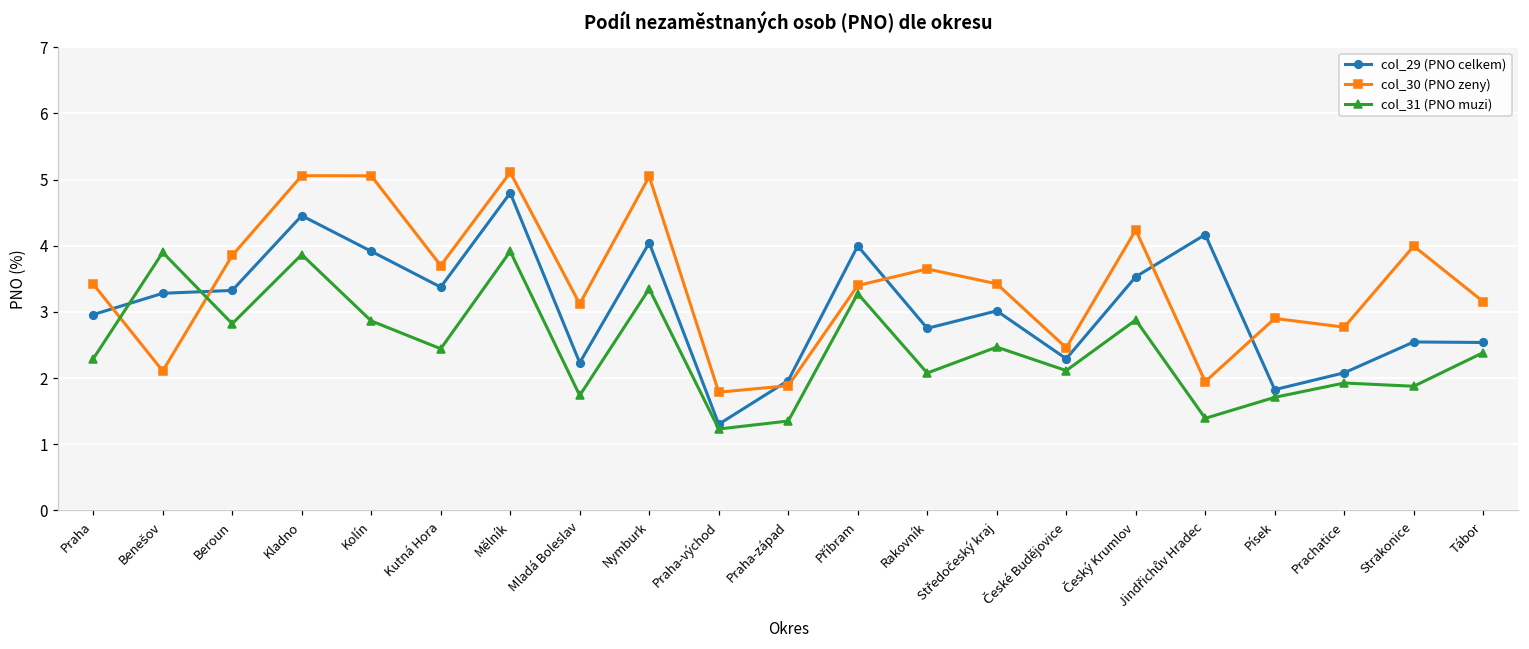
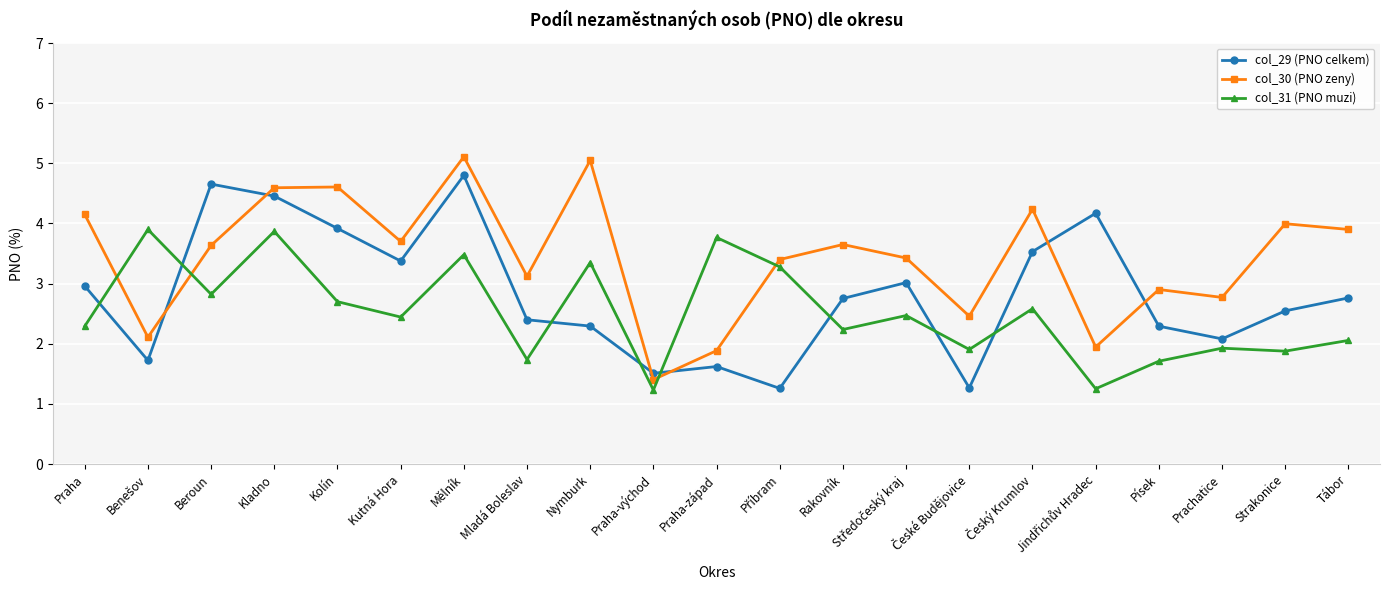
  {
    "col_29 (PNO celkem)": {
      "Praha": 3.0,
-     "Benešov": 3.3,
-     "Beroun": 3.3,
+     "Benešov": 1.7,
+     "Beroun": 4.7,
      "Kladno": 4.5,
      "Kolín": 3.9,
      "Kutná Hora": 3.4,
      "Mělník": 4.8,
-     "Mladá Boleslav": 2.2,
-     "Nymburk": 4.0,
-     "Praha-východ": 1.3,
-     "Praha-západ": 2.0,
-     "Příbram": 4.0,
+     "Mladá Boleslav": 2.4,
+     "Nymburk": 2.3,
+     "Praha-východ": 1.5,
+     "Praha-západ": 1.6,
+     "Příbram": 1.3,
      "Rakovník": 2.8,
      "Středočeský kraj": 3.0,
-     "České Budějovice": 2.3,
+     "České Budějovice": 1.3,
      "Český Krumlov": 3.5,
      "Jindřichův Hradec": 4.2,
-     "Písek": 1.8,
+     "Písek": 2.3,
      "Prachatice": 2.1,
      "Strakonice": 2.5,
-     "Tábor": 2.5
+     "Tábor": 2.8
    },
    "col_30 (PNO zeny)": {
-     "Praha": 3.4,
+     "Praha": 4.1,
      "Benešov": 2.1,
-     "Beroun": 3.9,
-     "Kladno": 5.1,
-     "Kolín": 5.1,
+     "Beroun": 3.6,
+     "Kladno": 4.6,
+     "Kolín": 4.6,
      "Kutná Hora": 3.7,
      "Mělník": 5.1,
      "Mladá Boleslav": 3.1,
      "Nymburk": 5.0,
-     "Praha-východ": 1.8,
+     "Praha-východ": 1.4,
      "Praha-západ": 1.9,
      "Příbram": 3.4,
      "Rakovník": 3.6,
      "Středočeský kraj": 3.4,
      "České Budějovice": 2.5,
      "Český Krumlov": 4.2,
      "Jindřichův Hradec": 1.9,
      "Písek": 2.9,
      "Prachatice": 2.8,
      "Strakonice": 4.0,
-     "Tábor": 3.2
+     "Tábor": 3.9
    },
    "col_31 (PNO muzi)": {
      "Praha": 2.3,
      "Benešov": 3.9,
      "Beroun": 2.8,
      "Kladno": 3.9,
-     "Kolín": 2.9,
+     "Kolín": 2.7,
      "Kutná Hora": 2.4,
-     "Mělník": 3.9,
+     "Mělník": 3.5,
      "Mladá Boleslav": 1.7,
      "Nymburk": 3.3,
      "Praha-východ": 1.2,
-     "Praha-západ": 1.4,
+     "Praha-západ": 3.8,
      "Příbram": 3.3,
-     "Rakovník": 2.1,
+     "Rakovník": 2.2,
      "Středočeský kraj": 2.5,
-     "České Budějovice": 2.1,
-     "Český Krumlov": 2.9,
-     "Jindřichův Hradec": 1.4,
+     "České Budějovice": 1.9,
+     "Český Krumlov": 2.6,
+     "Jindřichův Hradec": 1.3,
      "Písek": 1.7,
      "Prachatice": 1.9,
      "Strakonice": 1.9,
-     "Tábor": 2.4
+     "Tábor": 2.1
    }
  }
